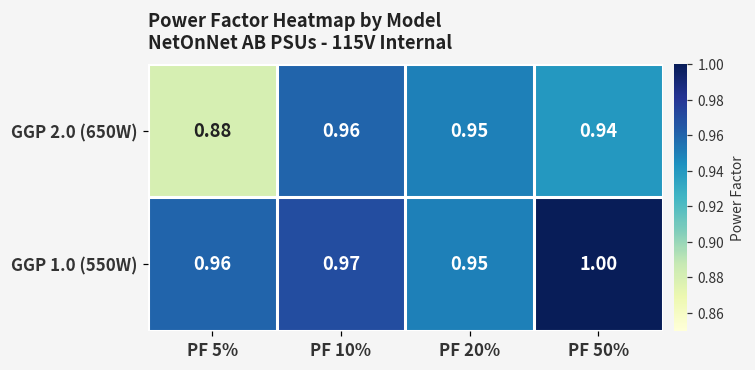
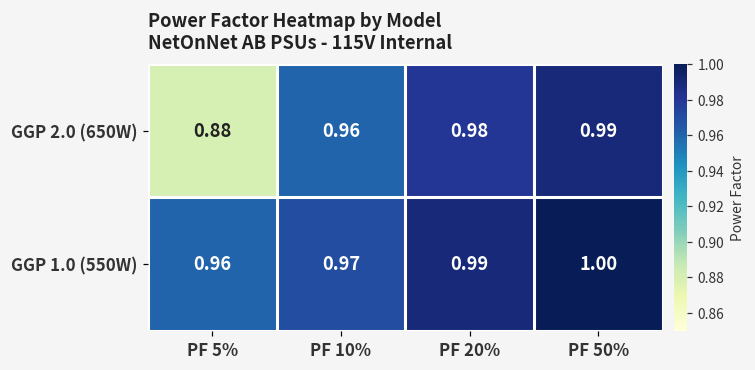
  {
    "GGP 2.0 (650W)": {
      "PF 5%": 0.88,
      "PF 10%": 0.96,
-     "PF 20%": 0.95,
-     "PF 50%": 0.94
+     "PF 20%": 0.98,
+     "PF 50%": 0.99
    },
    "GGP 1.0 (550W)": {
      "PF 5%": 0.96,
      "PF 10%": 0.97,
-     "PF 20%": 0.95,
+     "PF 20%": 0.99,
      "PF 50%": 1.00
    }
  }
